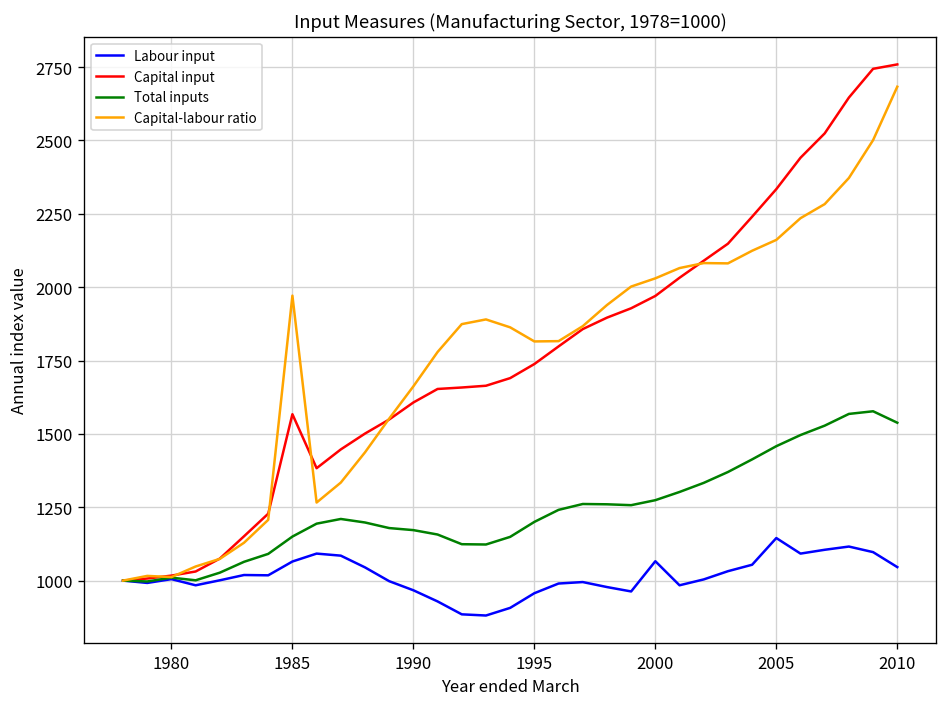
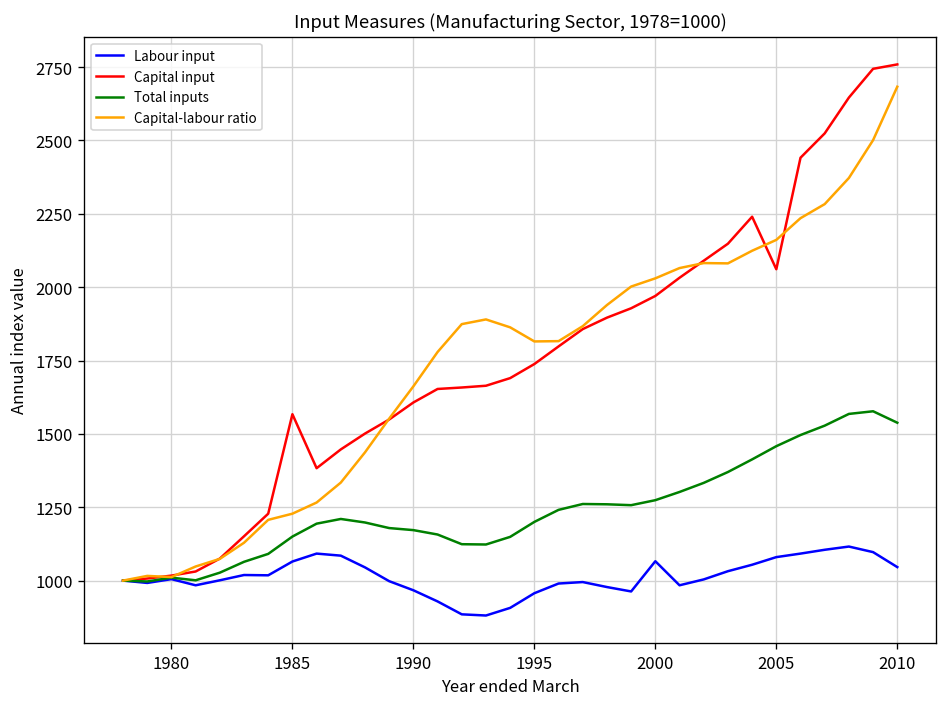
  {
    "Labour input": {
      "1985": 1070,
      "1990": 970,
      "1995": 960,
      "2000": 1070,
-     "2005": 1150,
+     "2005": 1080,
      "2010": 1050
    },
    "Capital input": {
      "1985": 1570,
      "1990": 1610,
      "1995": 1740,
      "2000": 1970,
-     "2005": 2330,
+     "2005": 2060,
      "2010": 2760
    },
    "Total inputs": {
      "1985": 1150,
      "1990": 1170,
      "1995": 1200,
      "2000": 1270,
      "2005": 1460,
      "2010": 1540
    },
    "Capital-labour ratio": {
-     "1985": 1970,
+     "1985": 1230,
      "1990": 1660,
      "1995": 1820,
      "2000": 2030,
      "2005": 2160,
      "2010": 2680
    }
  }
